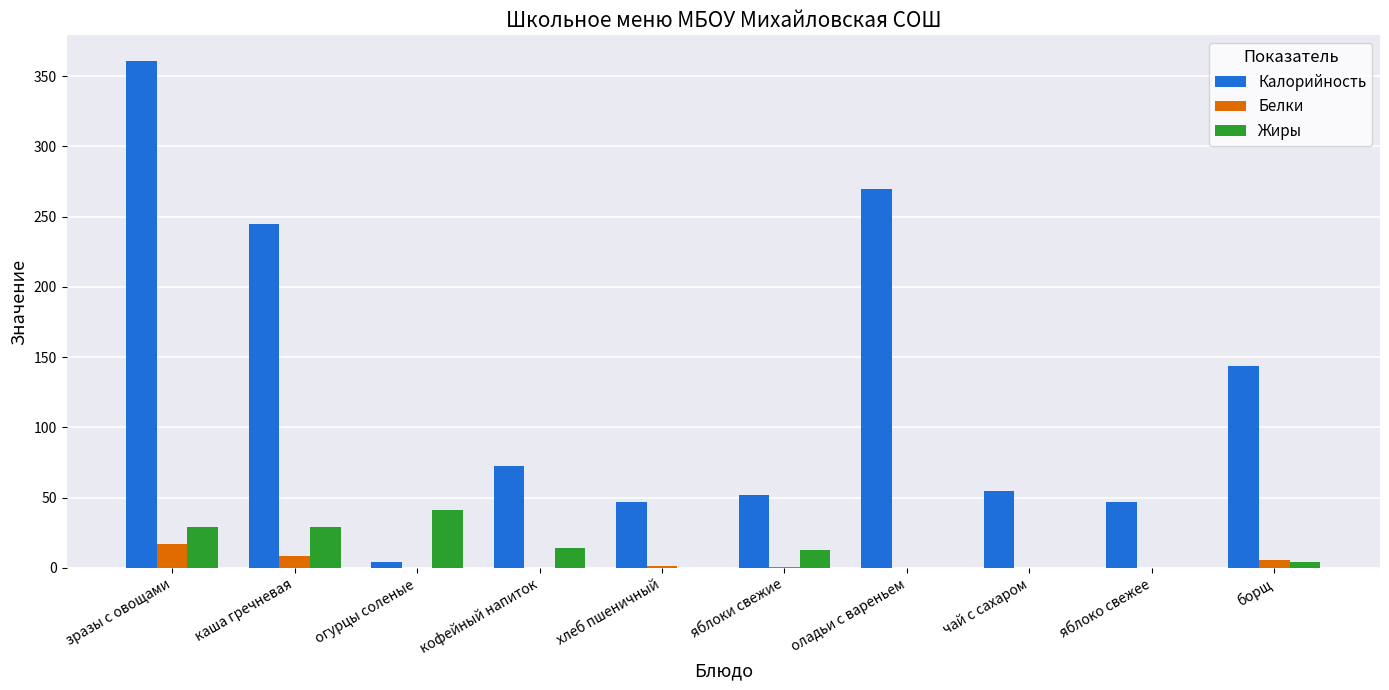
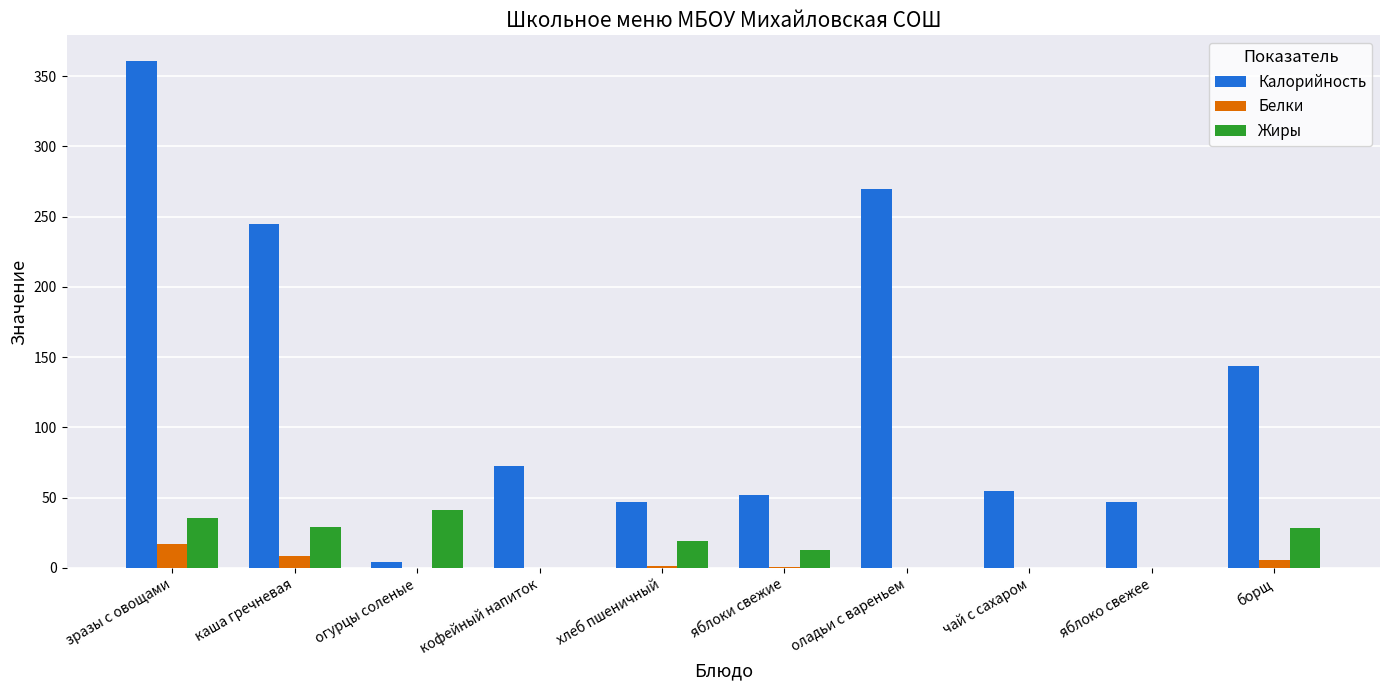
  {
    "Калорийность": {
      "зразы с овощами": 361,
      "каша гречневая": 245,
      "огурцы соленые": 4,
      "кофейный напиток": 72,
      "хлеб пшеничный": 47,
      "яблоки свежие": 52,
      "оладьи с вареньем": 270,
      "чай с сахаром": 55,
      "яблоко свежее": 47,
      "борщ": 144
    },
    "Белки": {
      "зразы с овощами": 17,
      "каша гречневая": 9,
      "оладьи с вареньем": 0,
      "яблоко свежее": 0,
      "борщ": 6
    },
    "Жиры": {
-     "зразы с овощами": 29,
+     "зразы с овощами": 35,
      "каша гречневая": 29,
      "огурцы соленые": 41,
-     "кофейный напиток": 14,
-     "хлеб пшеничный": 0,
+     "кофейный напиток": 0,
+     "хлеб пшеничный": 19,
      "яблоки свежие": 13,
      "оладьи с вареньем": 0,
      "чай с сахаром": 0,
      "яблоко свежее": 0,
-     "борщ": 4
+     "борщ": 28
    }
  }
